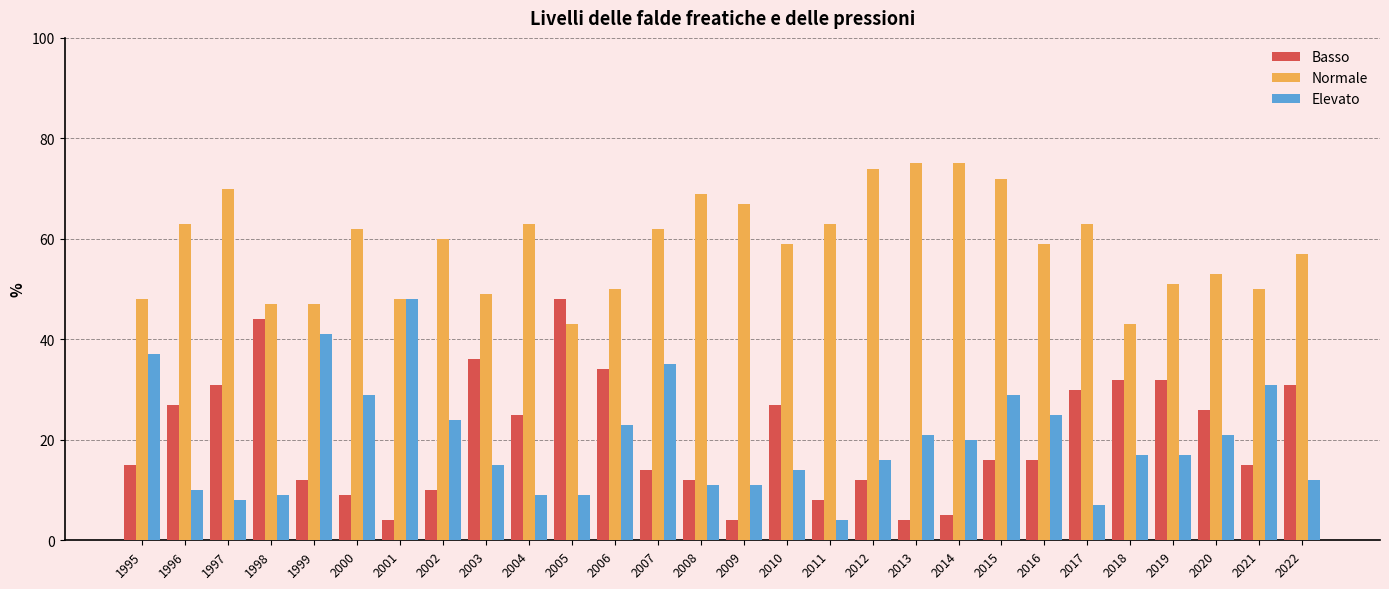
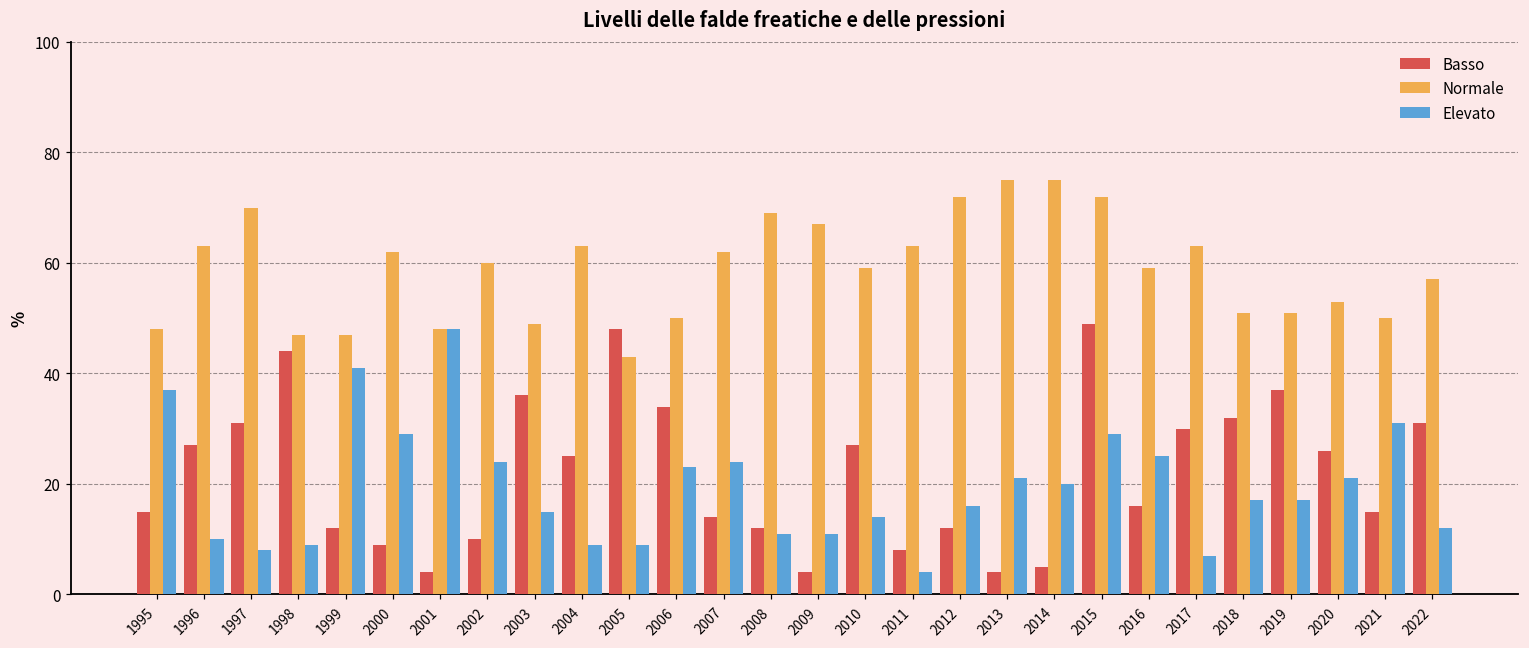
  {
    "Basso": {
      "1995": 15,
      "1996": 27,
      "1997": 31,
      "1998": 44,
      "1999": 12,
      "2000": 9,
      "2001": 4,
      "2002": 10,
      "2003": 36,
      "2004": 25,
      "2005": 48,
      "2006": 34,
      "2007": 14,
      "2008": 12,
      "2009": 4,
      "2010": 27,
      "2011": 8,
      "2012": 12,
      "2013": 4,
      "2014": 5,
-     "2015": 16,
+     "2015": 49,
      "2016": 16,
      "2017": 30,
      "2018": 32,
-     "2019": 32,
+     "2019": 37,
      "2020": 26,
      "2021": 15,
      "2022": 31
    },
    "Normale": {
      "1995": 48,
      "1996": 63,
      "1997": 70,
      "1998": 47,
      "1999": 47,
      "2000": 62,
      "2001": 48,
      "2002": 60,
      "2003": 49,
      "2004": 63,
      "2005": 43,
      "2006": 50,
      "2007": 62,
      "2008": 69,
      "2009": 67,
      "2010": 59,
      "2011": 63,
-     "2012": 74,
+     "2012": 72,
      "2013": 75,
      "2014": 75,
      "2015": 72,
      "2016": 59,
      "2017": 63,
-     "2018": 43,
+     "2018": 51,
      "2019": 51,
      "2020": 53,
      "2021": 50,
      "2022": 57
    },
    "Elevato": {
      "1995": 37,
      "1996": 10,
      "1997": 8,
      "1998": 9,
      "1999": 41,
      "2000": 29,
      "2001": 48,
      "2002": 24,
      "2003": 15,
      "2004": 9,
      "2005": 9,
      "2006": 23,
-     "2007": 35,
+     "2007": 24,
      "2008": 11,
      "2009": 11,
      "2010": 14,
      "2011": 4,
      "2012": 16,
      "2013": 21,
      "2014": 20,
      "2015": 29,
      "2016": 25,
      "2017": 7,
      "2018": 17,
      "2019": 17,
      "2020": 21,
      "2021": 31,
      "2022": 12
    }
  }
